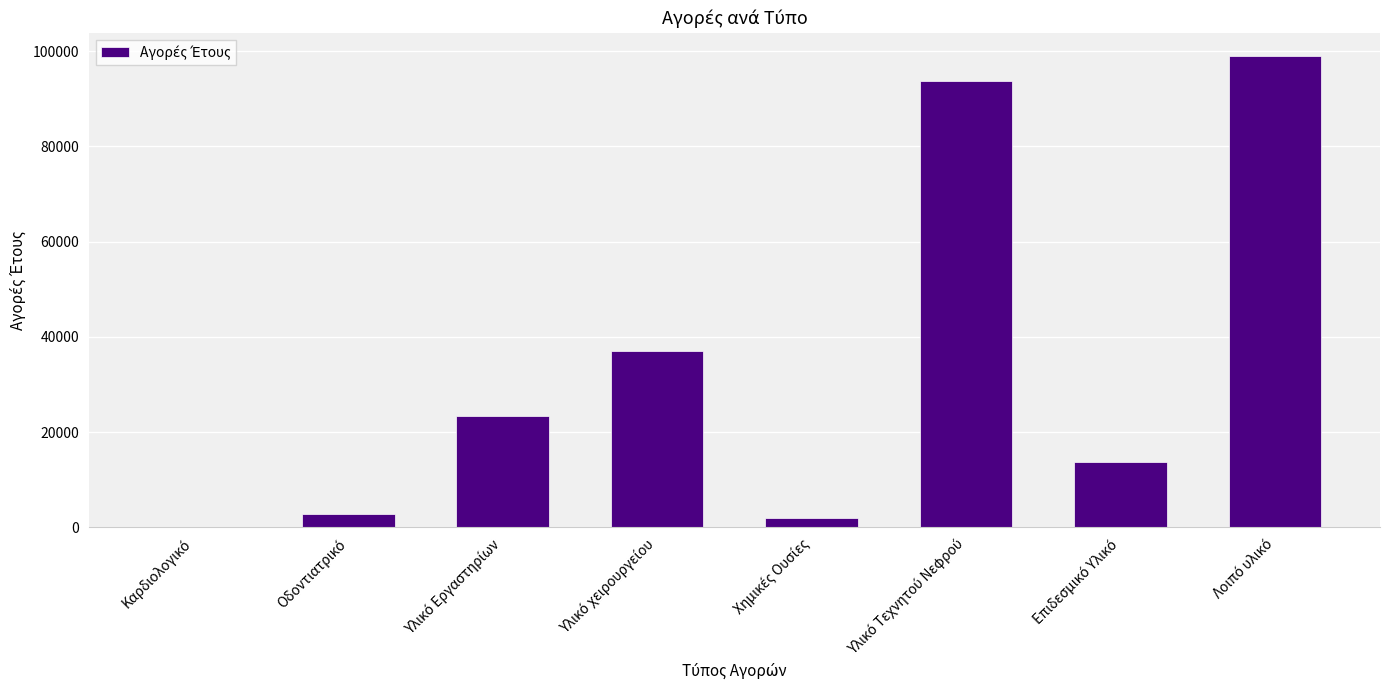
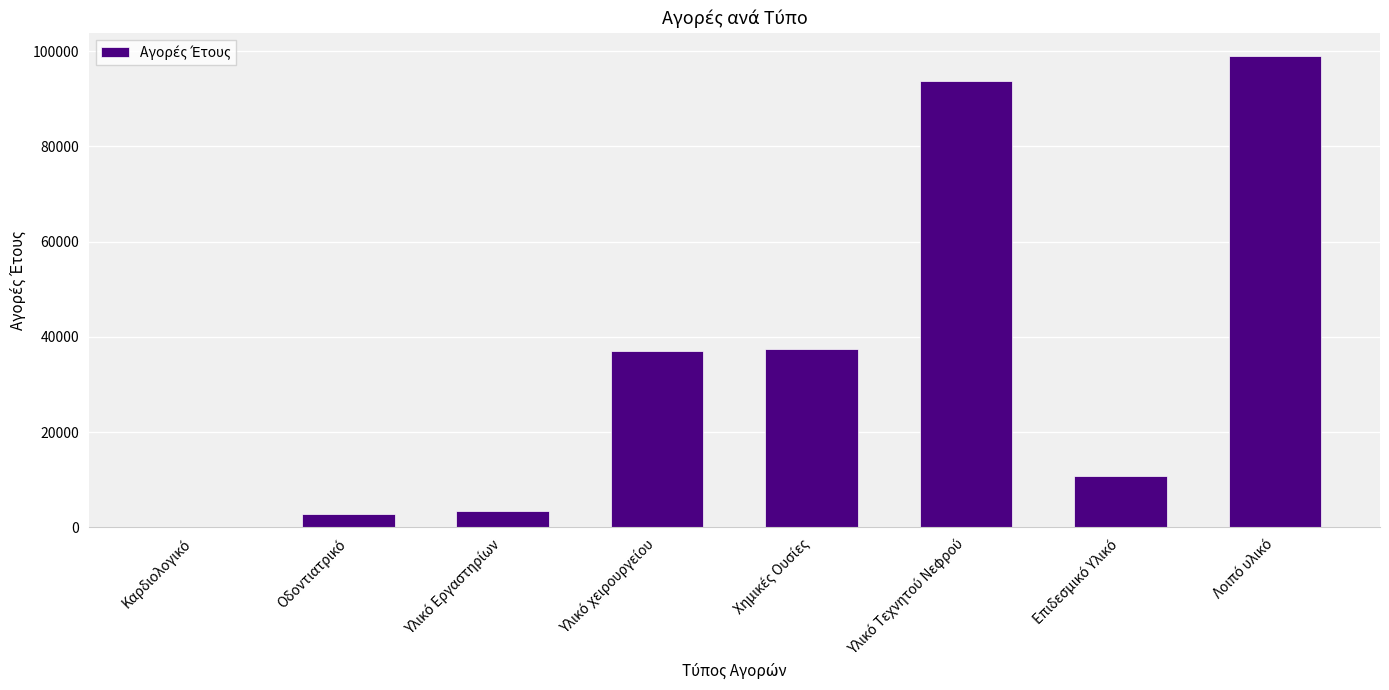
  {
    "Καρδιολογικό": 0,
    "Οδοντιατρικό": 3000,
-   "Υλικό Εργαστηρίων": 23000,
+   "Υλικό Εργαστηρίων": 3000,
    "Υλικό χειρουργείου": 37000,
-   "Χημικές Ουσίες": 2000,
+   "Χημικές Ουσίες": 37000,
    "Υλικό Τεχνητού Νεφρού": 94000,
-   "Επιδεσμικό Υλικό": 14000,
+   "Επιδεσμικό Υλικό": 11000,
    "Λοιπό υλικό": 99000
  }
